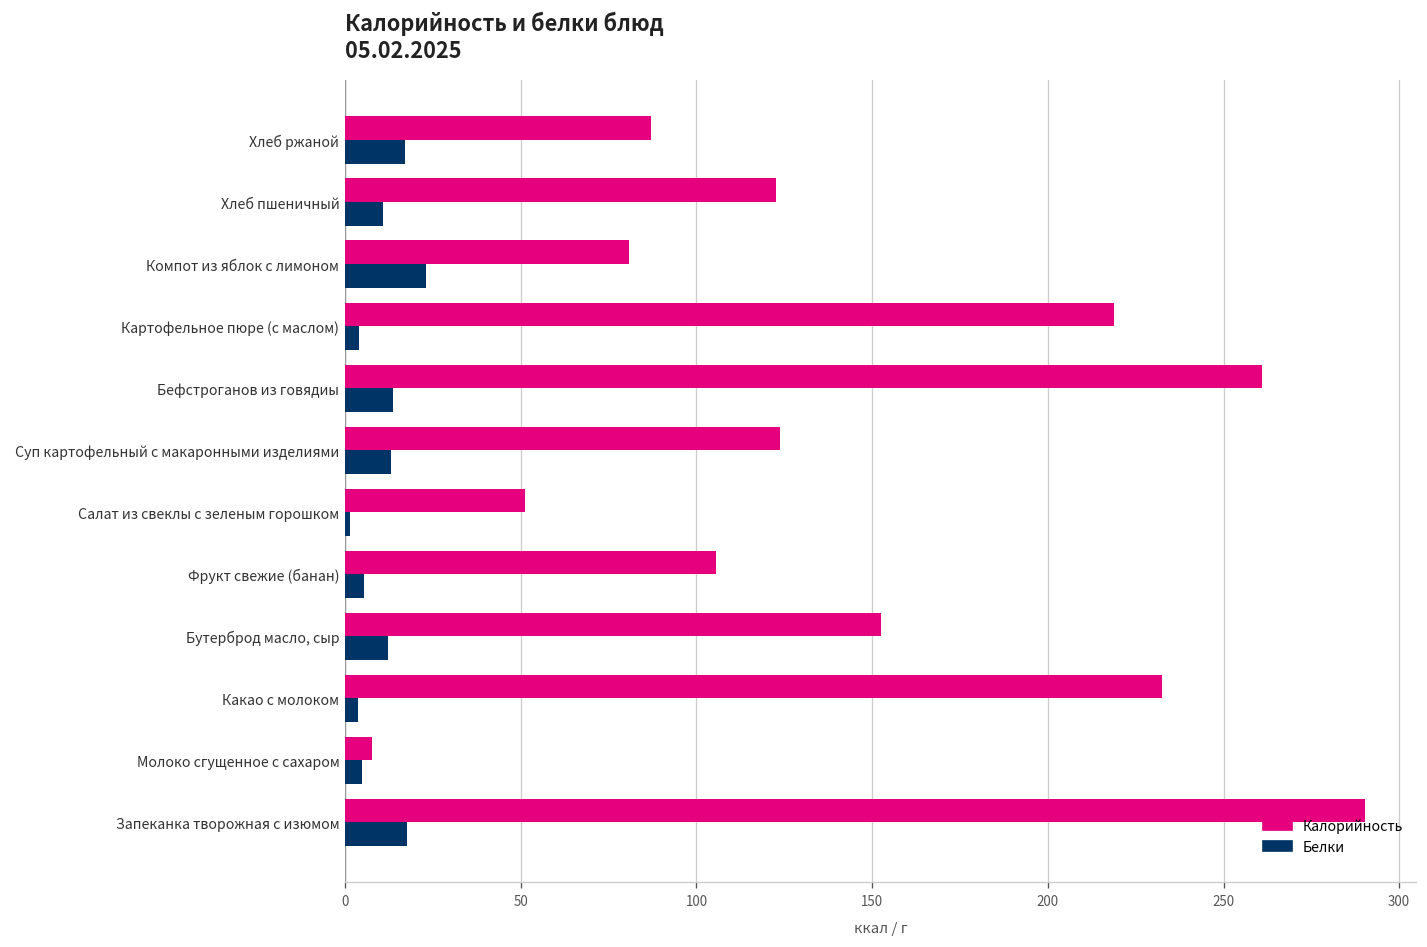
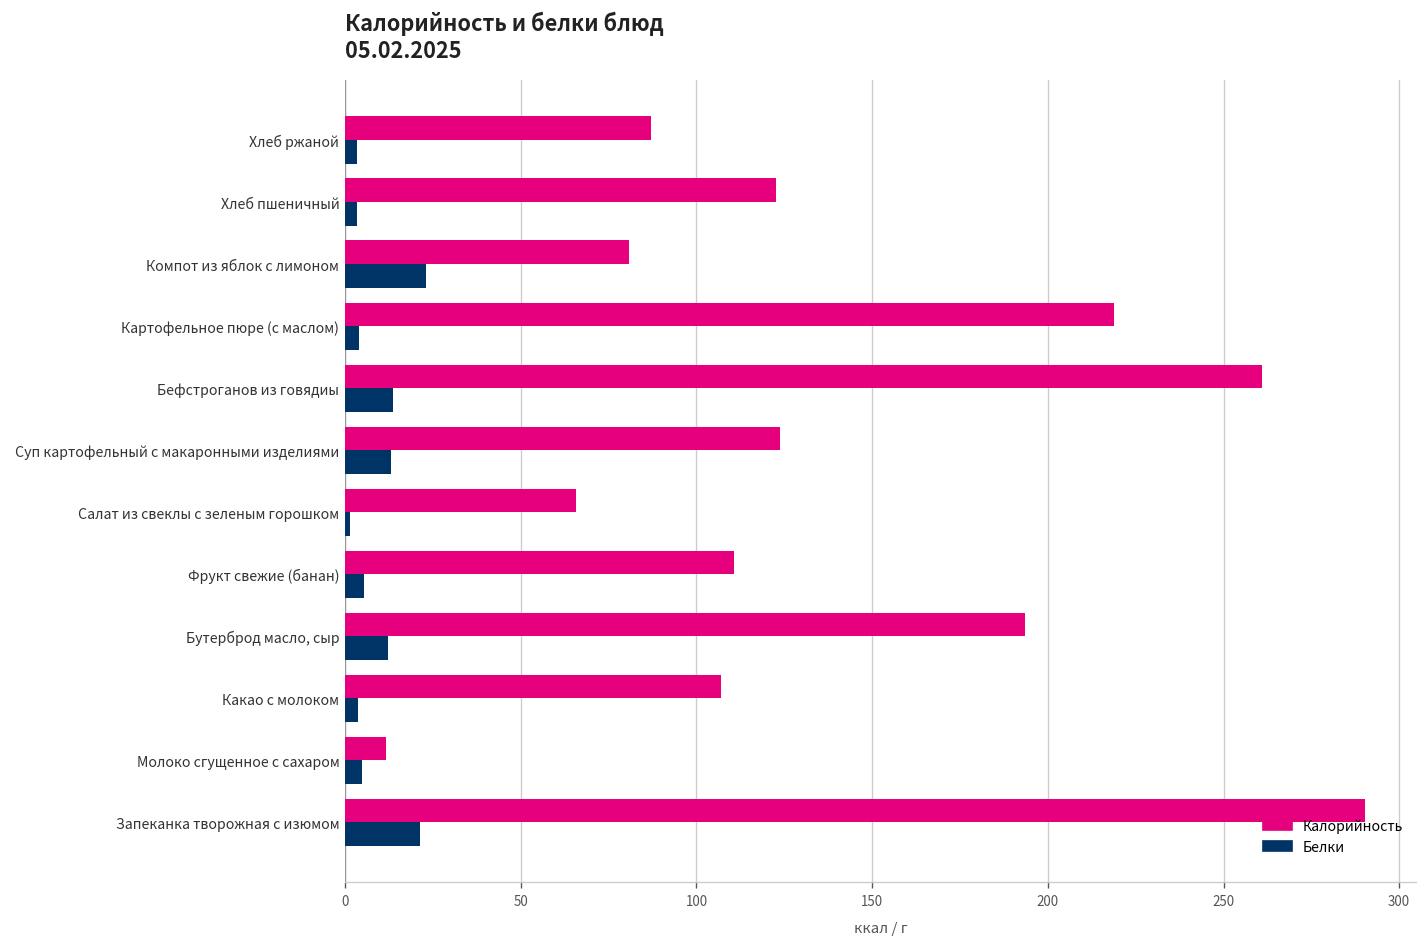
  {
    "Калорийность": {
      "Хлеб ржаной": 87,
      "Хлеб пшеничный": 123,
      "Компот из яблок с лимоном": 81,
      "Картофельное пюре (с маслом)": 219,
      "Бефстроганов из говядиы": 261,
      "Суп картофельный с макаронными изделиями": 124,
-     "Салат из свеклы с зеленым горошком": 51,
-     "Фрукт свежие (банан)": 106,
-     "Бутерброд масло, сыр": 153,
-     "Какао с молоком": 232,
-     "Молоко сгущенное с сахаром": 8,
+     "Салат из свеклы с зеленым горошком": 66,
+     "Фрукт свежие (банан)": 111,
+     "Бутерброд масло, сыр": 193,
+     "Какао с молоком": 107,
+     "Молоко сгущенное с сахаром": 12,
      "Запеканка творожная с изюмом": 290
    },
    "Белки": {
-     "Хлеб ржаной": 17,
-     "Хлеб пшеничный": 11,
+     "Хлеб ржаной": 3,
+     "Хлеб пшеничный": 3,
      "Компот из яблок с лимоном": 23,
      "Картофельное пюре (с маслом)": 4,
      "Бефстроганов из говядиы": 14,
      "Суп картофельный с макаронными изделиями": 13,
      "Салат из свеклы с зеленым горошком": 1,
      "Фрукт свежие (банан)": 5,
      "Бутерброд масло, сыр": 12,
      "Какао с молоком": 4,
      "Молоко сгущенное с сахаром": 5,
-     "Запеканка творожная с изюмом": 18
+     "Запеканка творожная с изюмом": 21
    }
  }
